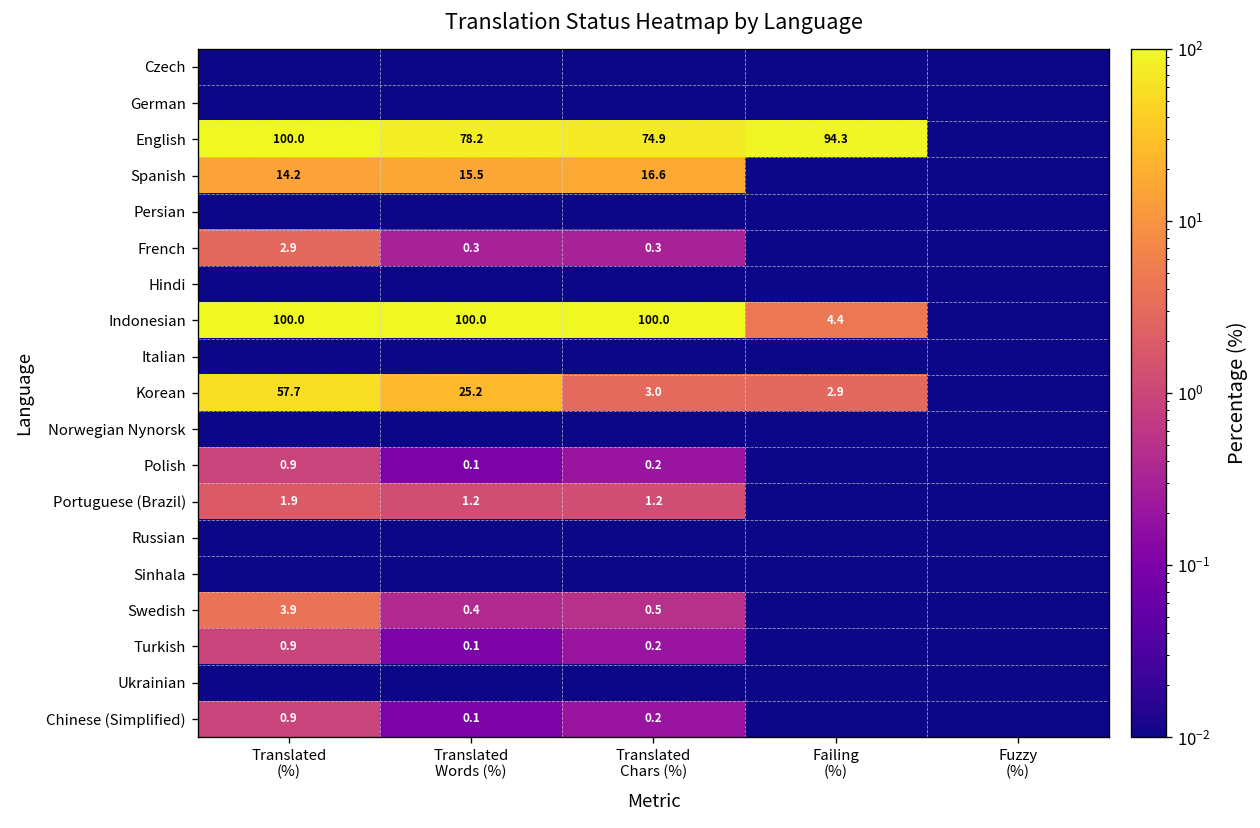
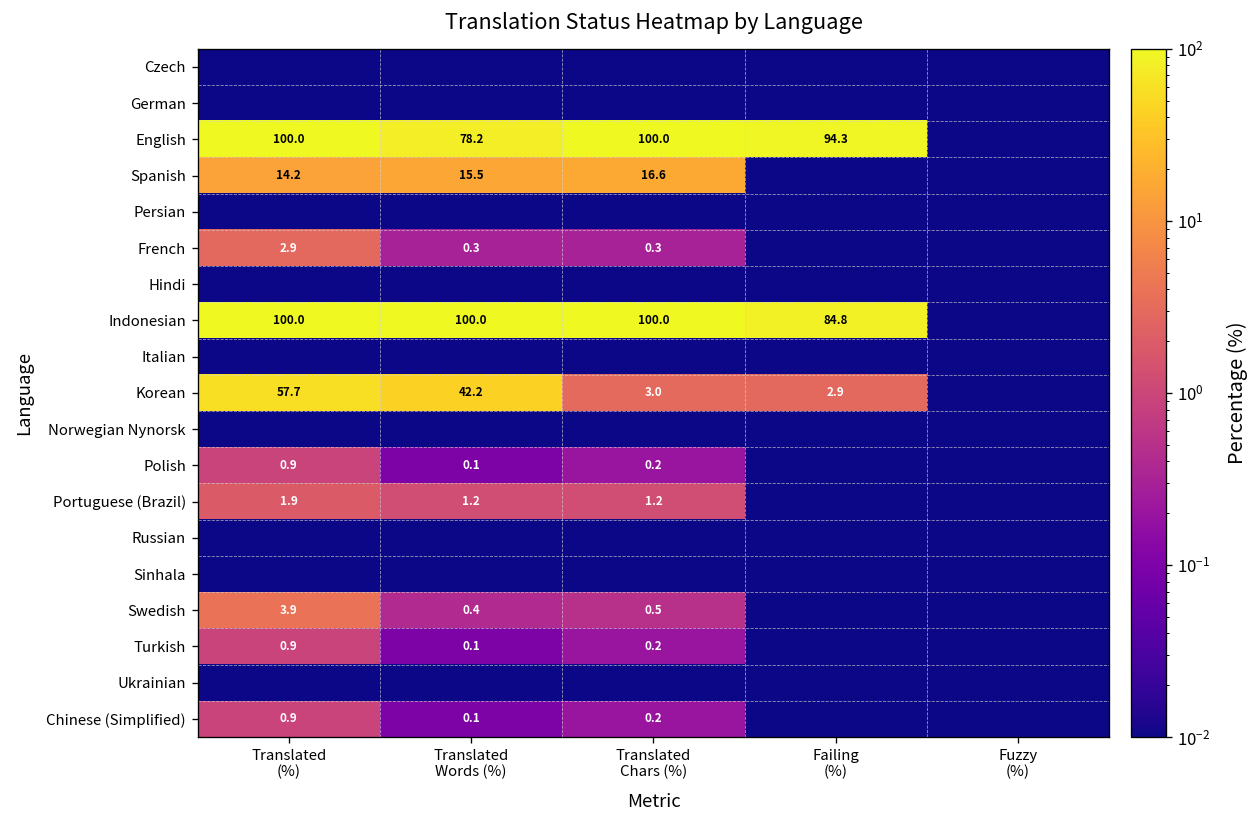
  {
    "English": {
      "Translated (%)": 100.0,
      "Translated Words (%)": 78.2,
-     "Translated Chars (%)": 74.9,
+     "Translated Chars (%)": 100.0,
      "Failing (%)": 94.3
    },
    "Spanish": {
      "Translated (%)": 14.2,
      "Translated Words (%)": 15.5,
      "Translated Chars (%)": 16.6
    },
    "French": {
      "Translated (%)": 2.9,
      "Translated Words (%)": 0.3,
      "Translated Chars (%)": 0.3
    },
    "Indonesian": {
      "Translated (%)": 100.0,
      "Translated Words (%)": 100.0,
      "Translated Chars (%)": 100.0,
-     "Failing (%)": 4.4
+     "Failing (%)": 84.8
    },
    "Korean": {
      "Translated (%)": 57.7,
-     "Translated Words (%)": 25.2,
+     "Translated Words (%)": 42.2,
      "Translated Chars (%)": 3.0,
      "Failing (%)": 2.9
    },
    "Polish": {
      "Translated (%)": 0.9,
      "Translated Words (%)": 0.1,
      "Translated Chars (%)": 0.2
    },
    "Portuguese (Brazil)": {
      "Translated (%)": 1.9,
      "Translated Words (%)": 1.2,
      "Translated Chars (%)": 1.2
    },
    "Swedish": {
      "Translated (%)": 3.9,
      "Translated Words (%)": 0.4,
      "Translated Chars (%)": 0.5
    },
    "Turkish": {
      "Translated (%)": 0.9,
      "Translated Words (%)": 0.1,
      "Translated Chars (%)": 0.2
    },
    "Chinese (Simplified)": {
      "Translated (%)": 0.9,
      "Translated Words (%)": 0.1,
      "Translated Chars (%)": 0.2
    }
  }
